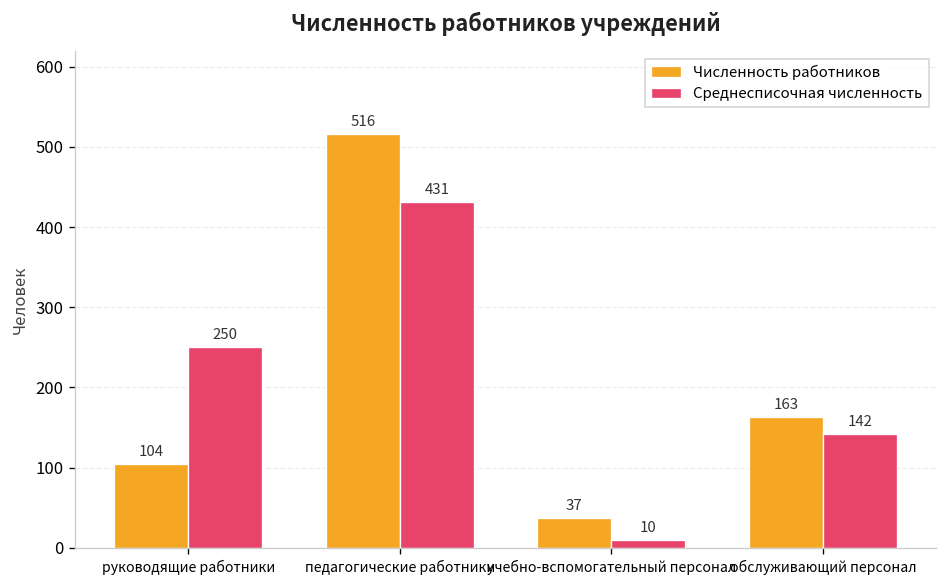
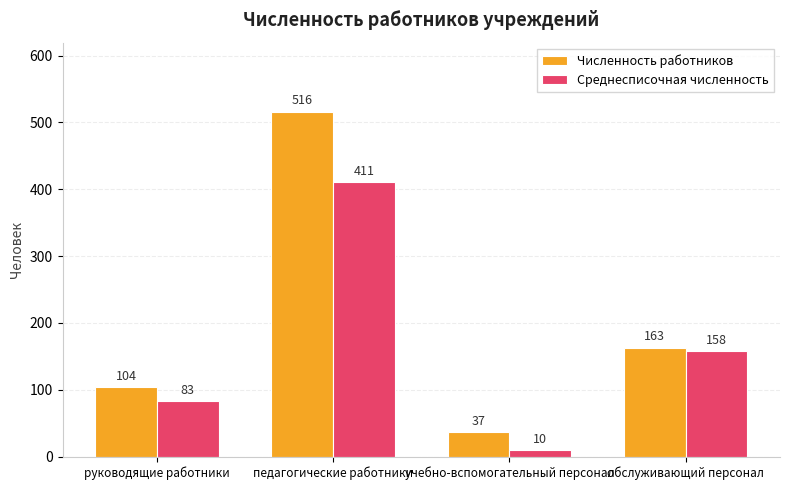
  {
    "Численность работников": {
      "руководящие работники": 104,
      "педагогические работники": 516,
      "учебно-вспомогательный персонал": 37,
      "обслуживающий персонал": 163
    },
    "Среднесписочная численность": {
-     "руководящие работники": 250,
-     "педагогические работники": 431,
+     "руководящие работники": 83,
+     "педагогические работники": 411,
      "учебно-вспомогательный персонал": 10,
-     "обслуживающий персонал": 142
+     "обслуживающий персонал": 158
    }
  }
